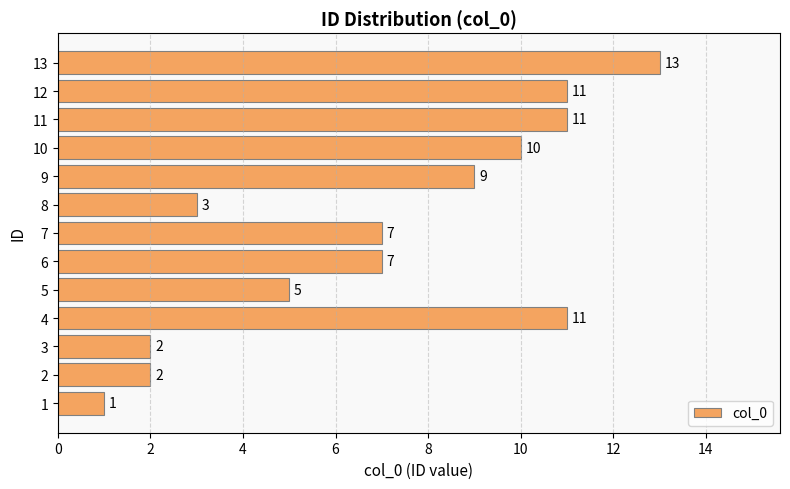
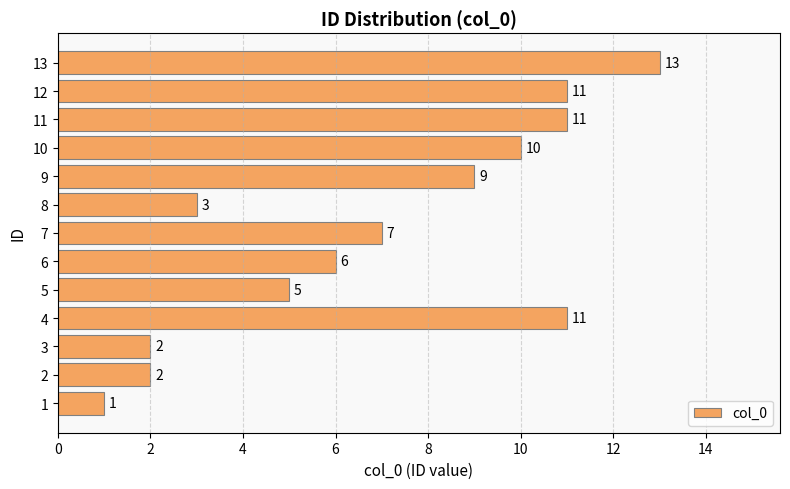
  {
    "13": 13,
    "12": 11,
    "11": 11,
    "10": 10,
    "9": 9,
    "8": 3,
    "7": 7,
-   "6": 7,
+   "6": 6,
    "5": 5,
    "4": 11,
    "3": 2,
    "2": 2,
    "1": 1
  }
